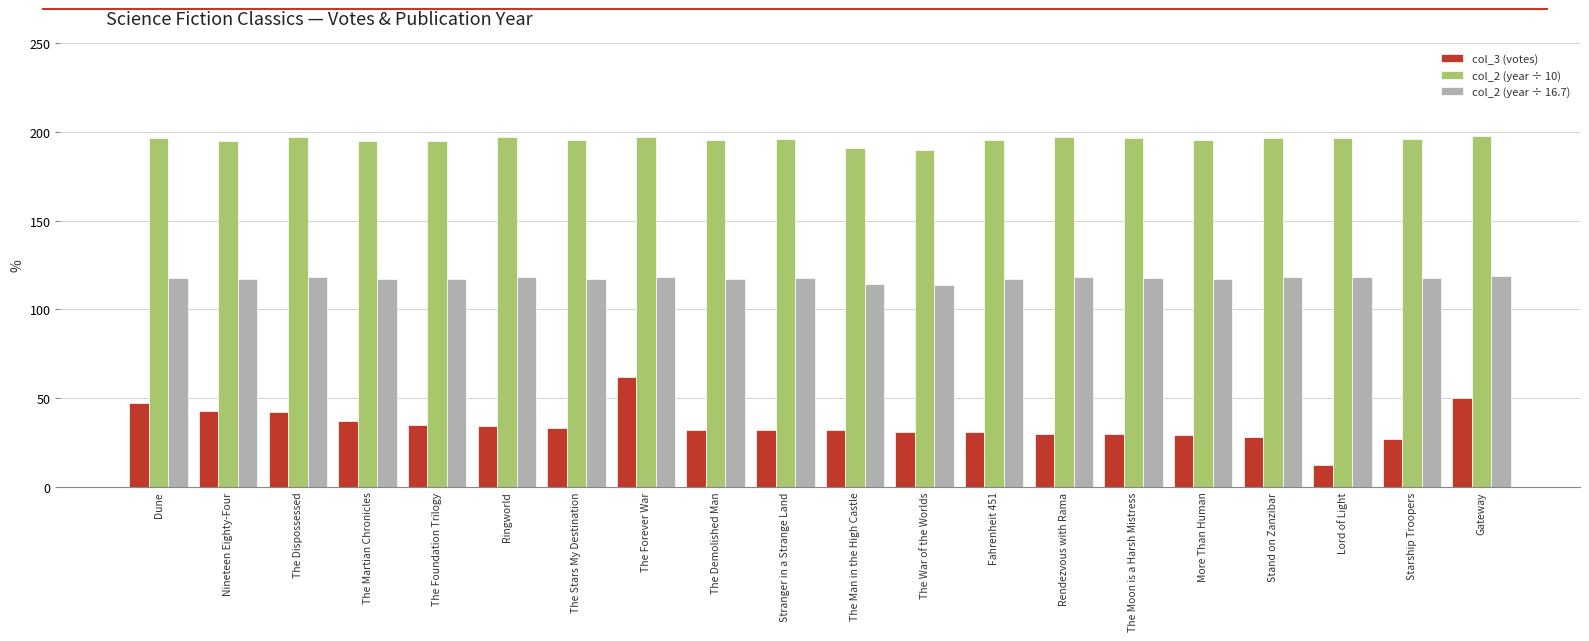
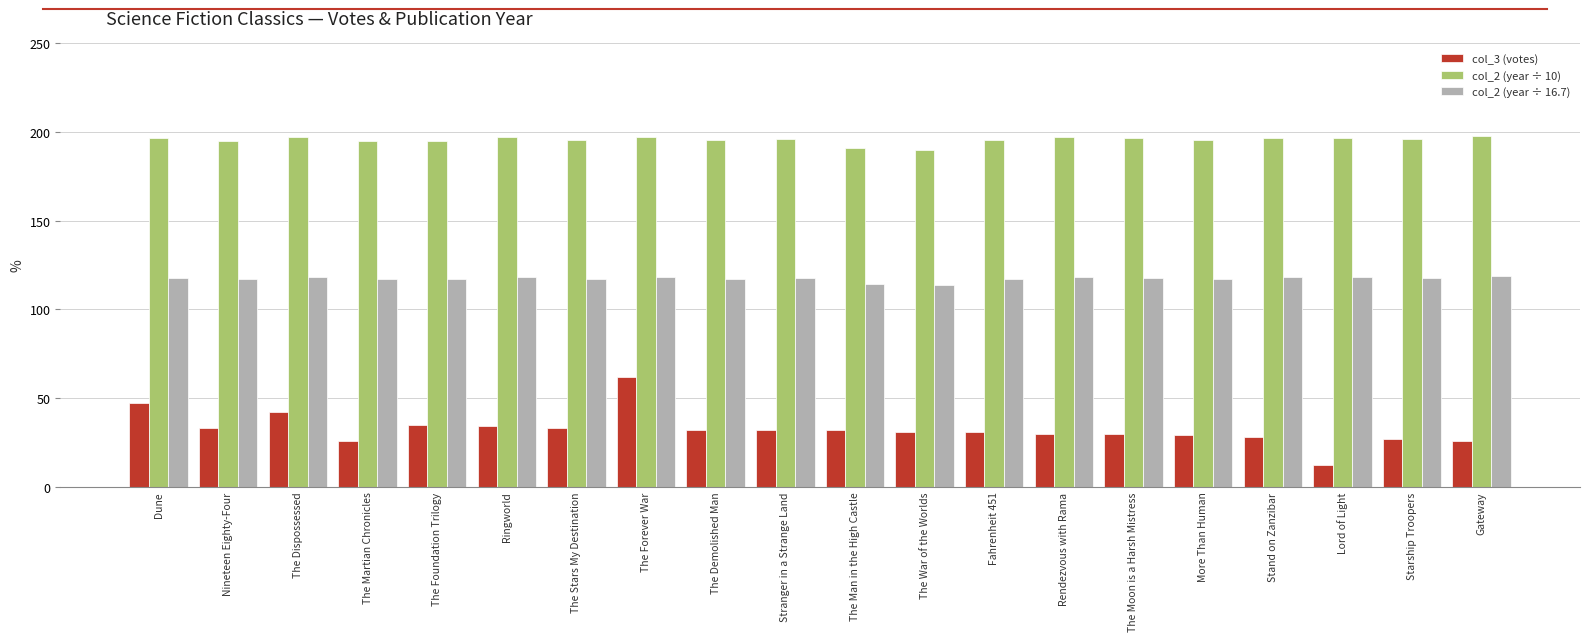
  {
    "col_3 (votes)": {
      "Dune": 47,
-     "Nineteen Eighty-Four": 43,
+     "Nineteen Eighty-Four": 33,
      "The Dispossessed": 42,
-     "The Martian Chronicles": 37,
+     "The Martian Chronicles": 26,
      "The Foundation Trilogy": 35,
      "Ringworld": 34,
      "The Stars My Destination": 33,
      "The Forever War": 62,
      "The Demolished Man": 32,
      "Stranger in a Strange Land": 32,
      "The Man in the High Castle": 32,
      "The War of the Worlds": 31,
      "Fahrenheit 451": 31,
      "Rendezvous with Rama": 30,
      "The Moon is a Harsh Mistress": 30,
      "More Than Human": 29,
      "Stand on Zanzibar": 28,
      "Lord of Light": 12,
      "Starship Troopers": 27,
-     "Gateway": 50
+     "Gateway": 26
    },
    "col_2 (year ÷ 10)": {
      "Dune": 197,
      "Nineteen Eighty-Four": 195,
      "The Dispossessed": 197,
      "The Martian Chronicles": 195,
      "The Foundation Trilogy": 195,
      "Ringworld": 197,
      "The Stars My Destination": 196,
      "The Forever War": 198,
      "The Demolished Man": 195,
      "Stranger in a Strange Land": 196,
      "The Man in the High Castle": 191,
      "The War of the Worlds": 190,
      "Fahrenheit 451": 195,
      "Rendezvous with Rama": 197,
      "The Moon is a Harsh Mistress": 197,
      "More Than Human": 195,
      "Stand on Zanzibar": 197,
      "Lord of Light": 197,
      "Starship Troopers": 196,
      "Gateway": 198
    },
    "col_2 (year ÷ 16.7)": {
      "Dune": 118,
      "Nineteen Eighty-Four": 117,
      "The Dispossessed": 118,
      "The Martian Chronicles": 117,
      "The Foundation Trilogy": 117,
      "Ringworld": 118,
      "The Stars My Destination": 117,
      "The Forever War": 119,
      "The Demolished Man": 117,
      "Stranger in a Strange Land": 118,
      "The Man in the High Castle": 115,
      "The War of the Worlds": 114,
      "Fahrenheit 451": 117,
      "Rendezvous with Rama": 118,
      "The Moon is a Harsh Mistress": 118,
      "More Than Human": 117,
      "Stand on Zanzibar": 118,
      "Lord of Light": 118,
      "Starship Troopers": 118,
      "Gateway": 119
    }
  }
